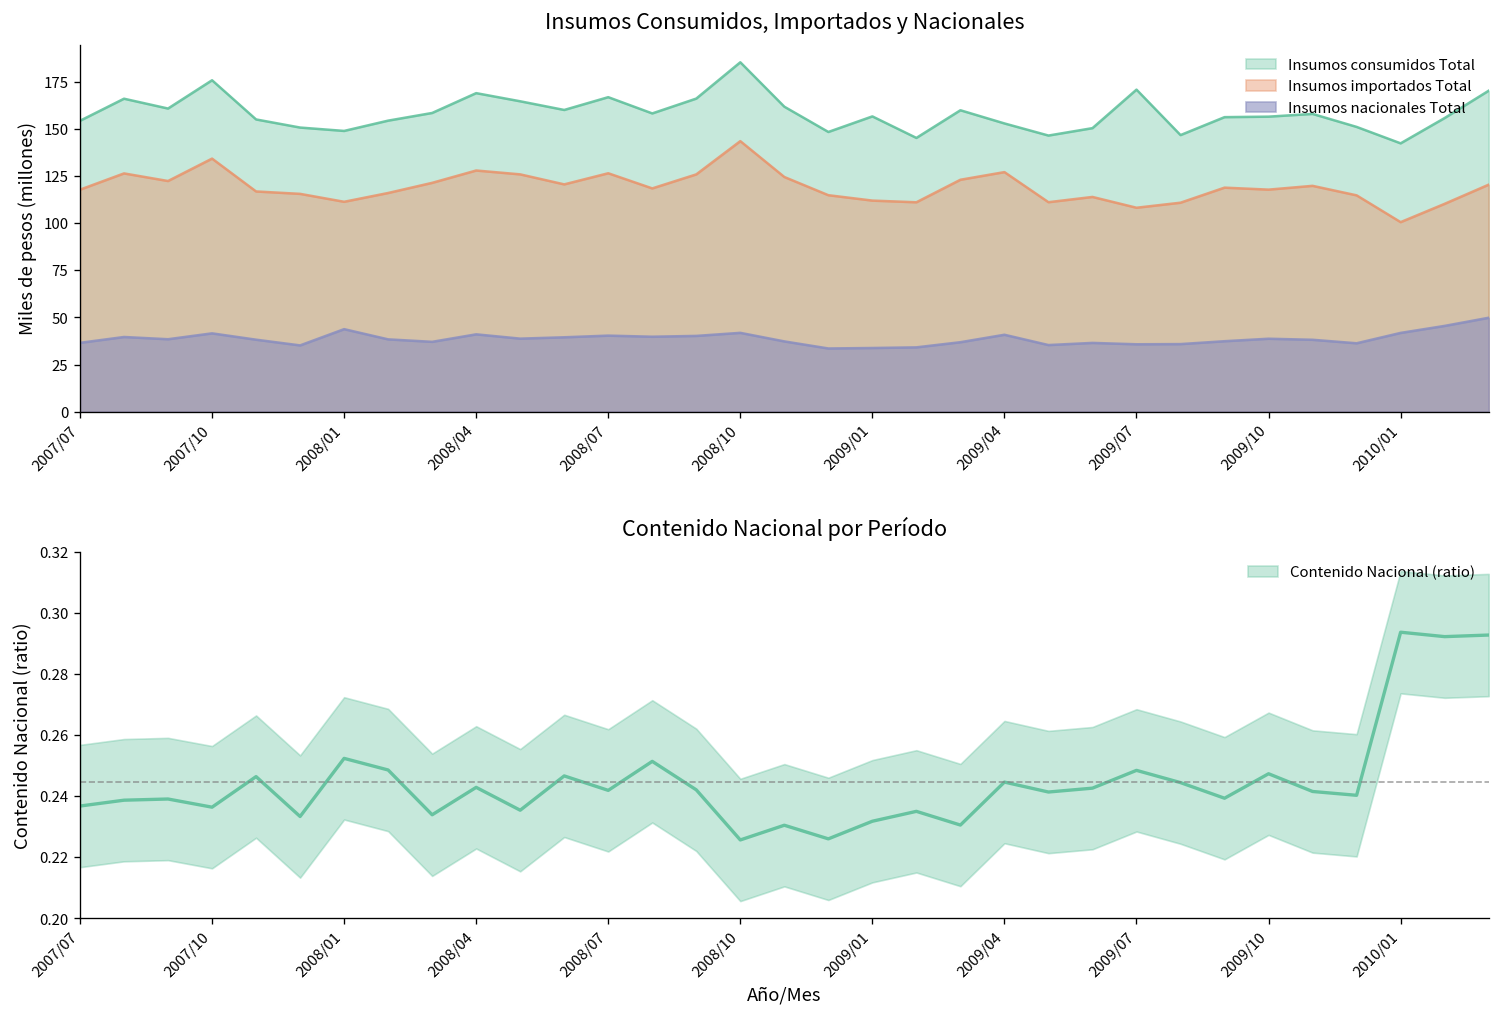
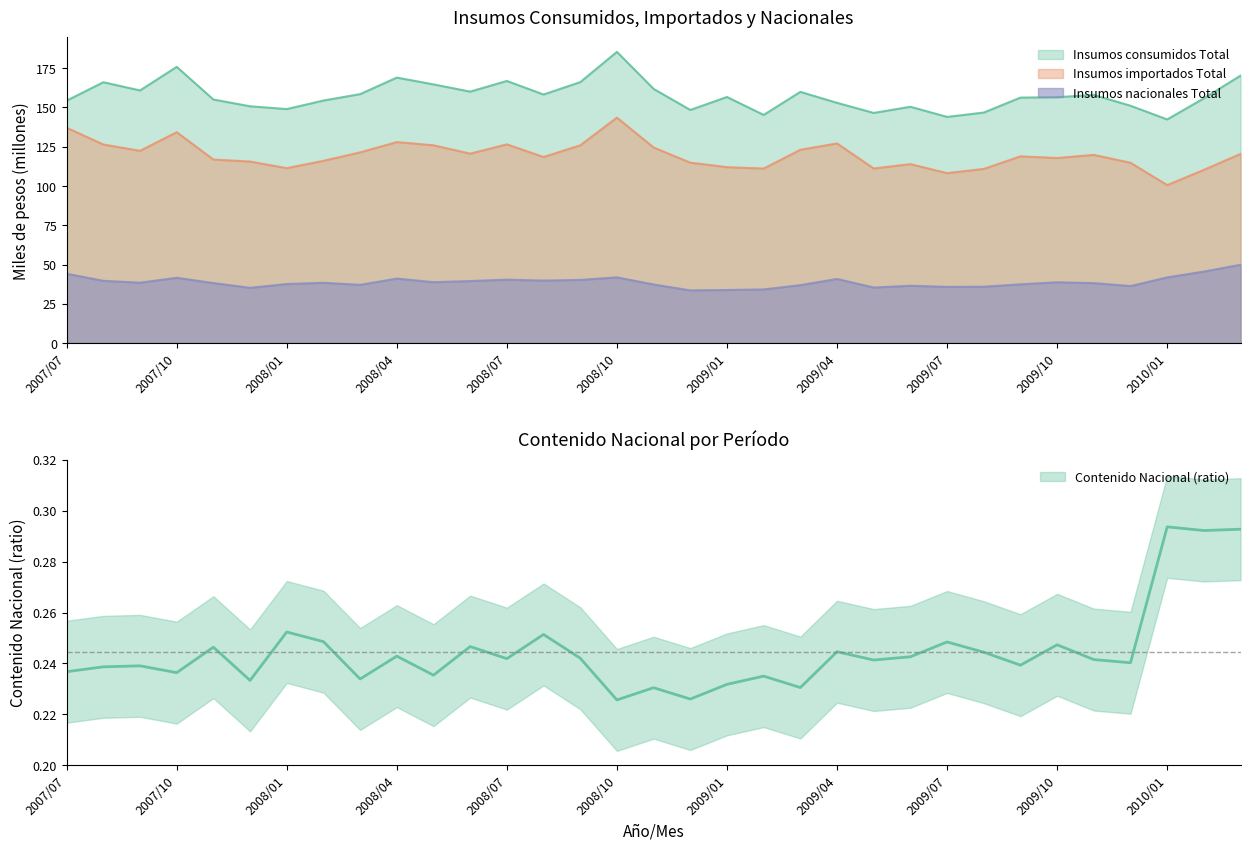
  {
    "Insumos Consumidos, Importados y Nacionales": {
      "Insumos consumidos Total": {
        "2007/07": 154,
        "2007/10": 176,
        "2008/01": 149,
        "2008/04": 169,
        "2008/07": 167,
        "2008/10": 185,
        "2009/01": 157,
        "2009/04": 153,
-       "2009/07": 171,
+       "2009/07": 144,
        "2009/10": 157,
        "2010/01": 142
      },
      "Insumos importados Total": {
-       "2007/07": 118,
+       "2007/07": 137,
        "2007/10": 134,
        "2008/01": 111,
        "2008/04": 128,
        "2008/07": 127,
        "2008/10": 144,
        "2009/01": 112,
        "2009/04": 127,
        "2009/07": 108,
        "2009/10": 118,
        "2010/01": 101
      },
      "Insumos nacionales Total": {
-       "2007/07": 37,
+       "2007/07": 44,
        "2007/10": 42,
-       "2008/01": 44,
+       "2008/01": 38,
        "2008/04": 41,
        "2008/07": 40,
        "2008/10": 42,
        "2009/01": 34,
        "2009/04": 41,
        "2009/07": 36,
        "2009/10": 39,
        "2010/01": 42
      }
    }
  }
